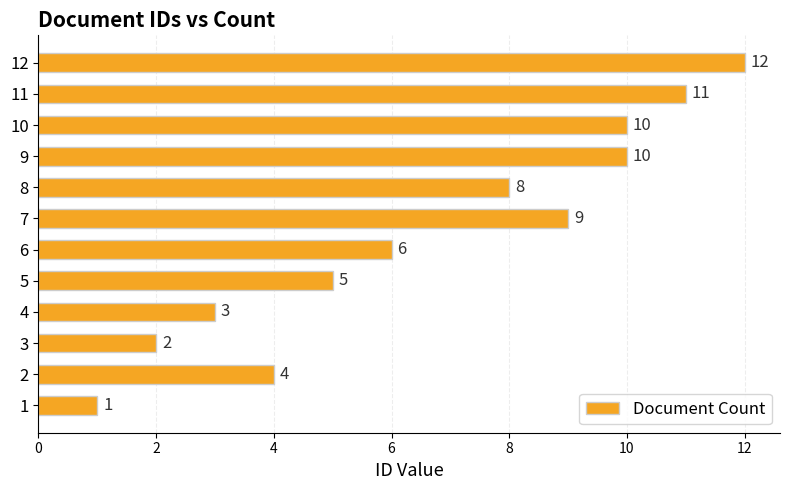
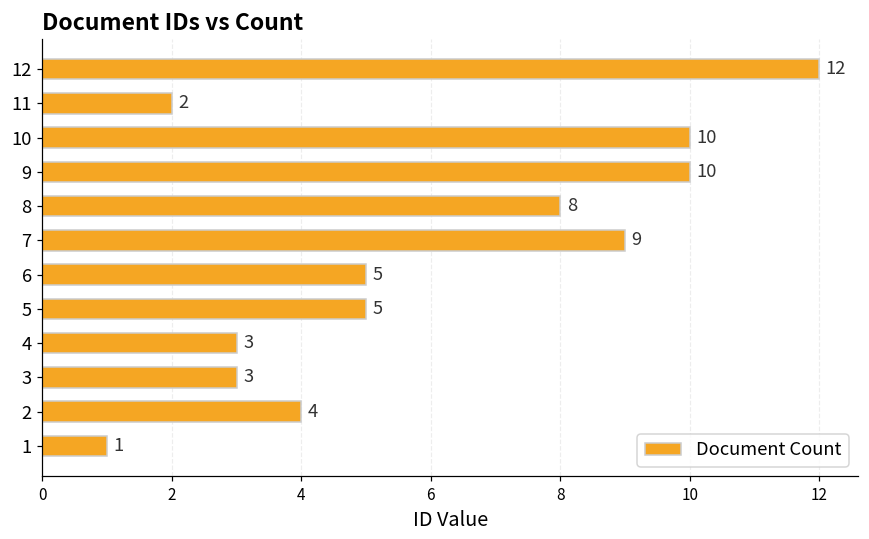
  {
    "12": 12,
-   "11": 11,
+   "11": 2,
    "10": 10,
    "9": 10,
    "8": 8,
    "7": 9,
-   "6": 6,
+   "6": 5,
    "5": 5,
    "4": 3,
-   "3": 2,
+   "3": 3,
    "2": 4,
    "1": 1
  }
